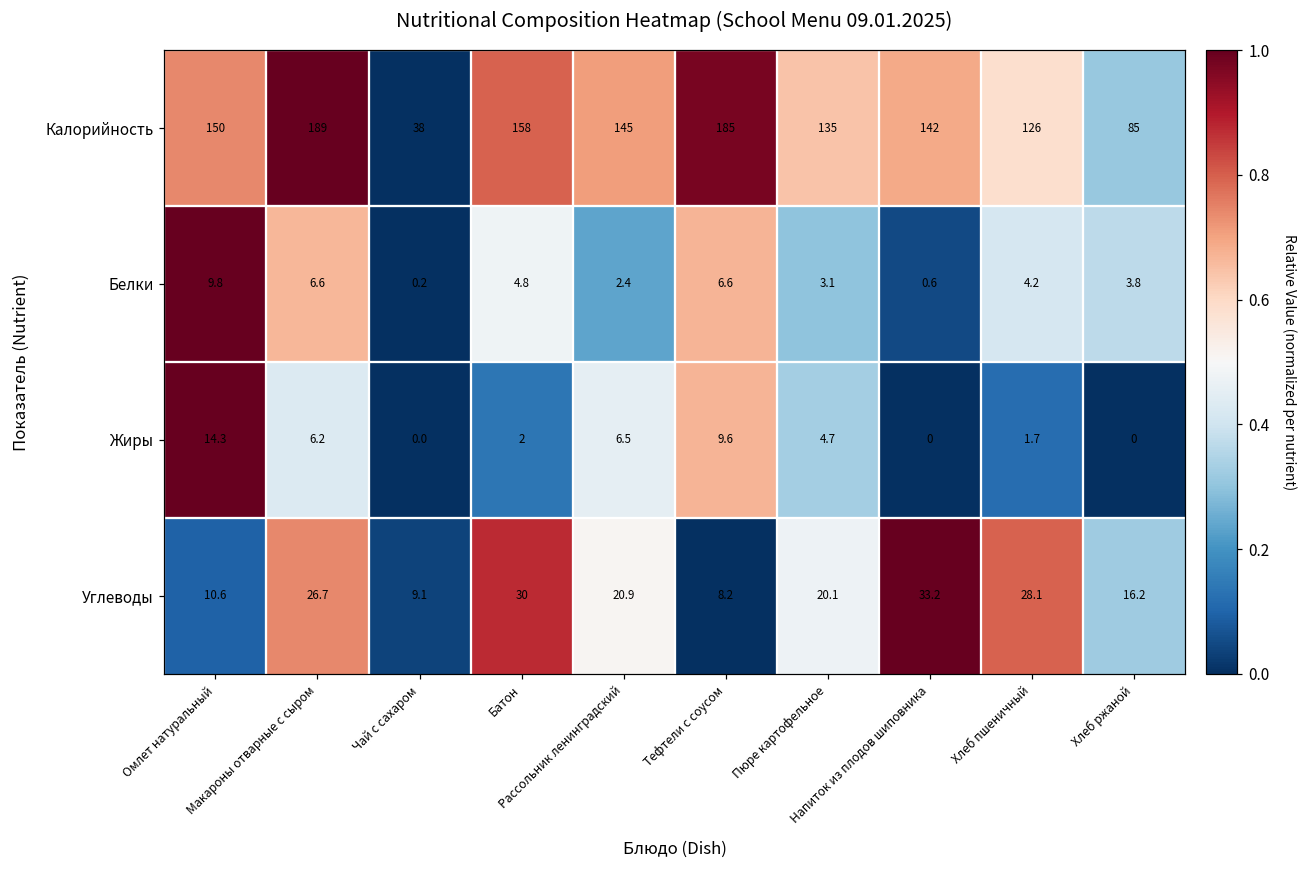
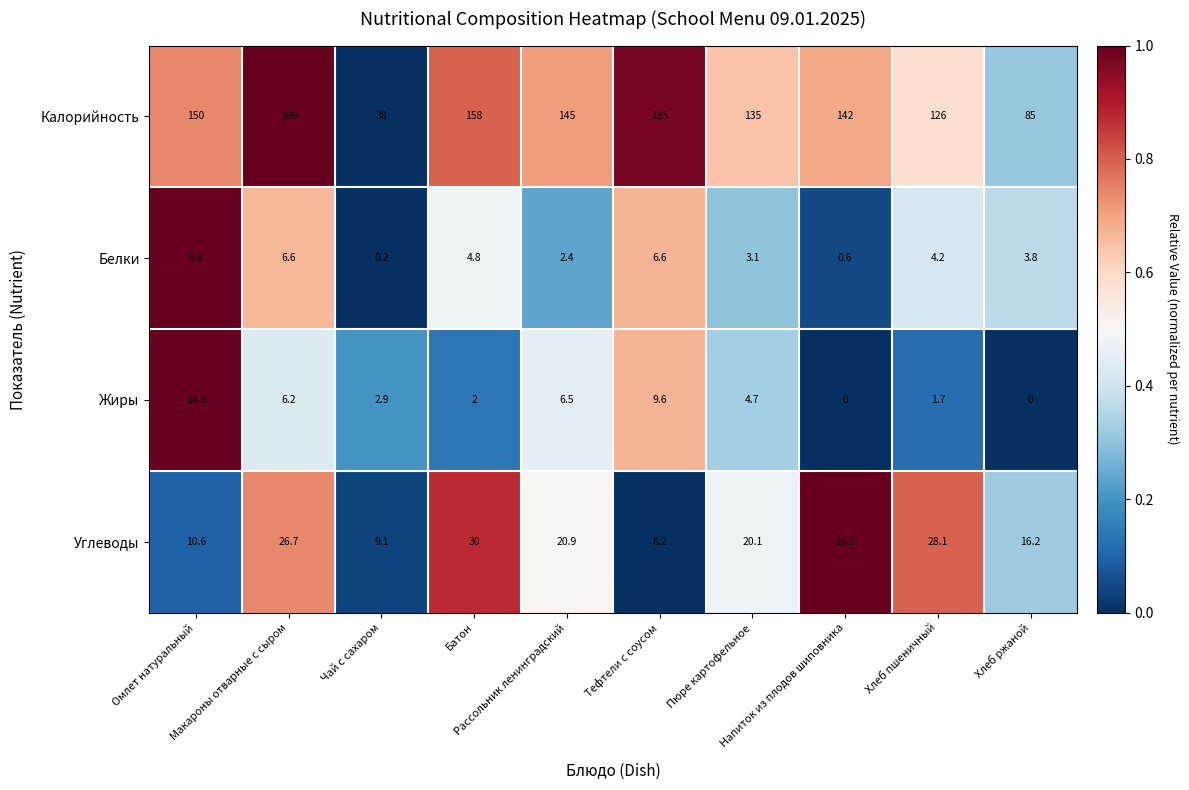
  {
    "Калорийность": {
      "Омлет натуральный": 150,
      "Макароны отварные с сыром": 189,
      "Чай с сахаром": 38,
      "Батон": 158,
      "Рассольник ленинградский": 145,
      "Тефтели с соусом": 185,
      "Пюре картофельное": 135,
      "Напиток из плодов шиповника": 142,
      "Хлеб пшеничный": 126,
      "Хлеб ржаной": 85
    },
    "Белки": {
      "Омлет натуральный": 9.8,
      "Макароны отварные с сыром": 6.6,
      "Чай с сахаром": 0.2,
      "Батон": 4.8,
      "Рассольник ленинградский": 2.4,
      "Тефтели с соусом": 6.6,
      "Пюре картофельное": 3.1,
      "Напиток из плодов шиповника": 0.6,
      "Хлеб пшеничный": 4.2,
      "Хлеб ржаной": 3.8
    },
    "Жиры": {
      "Омлет натуральный": 14.3,
      "Макароны отварные с сыром": 6.2,
-     "Чай с сахаром": 0.0,
+     "Чай с сахаром": 2.9,
      "Батон": 2,
      "Рассольник ленинградский": 6.5,
      "Тефтели с соусом": 9.6,
      "Пюре картофельное": 4.7,
      "Напиток из плодов шиповника": 0,
      "Хлеб пшеничный": 1.7,
      "Хлеб ржаной": 0
    },
    "Углеводы": {
      "Омлет натуральный": 10.6,
      "Макароны отварные с сыром": 26.7,
      "Чай с сахаром": 9.1,
      "Батон": 30,
      "Рассольник ленинградский": 20.9,
      "Тефтели с соусом": 8.2,
      "Пюре картофельное": 20.1,
      "Напиток из плодов шиповника": 33.2,
      "Хлеб пшеничный": 28.1,
      "Хлеб ржаной": 16.2
    }
  }
